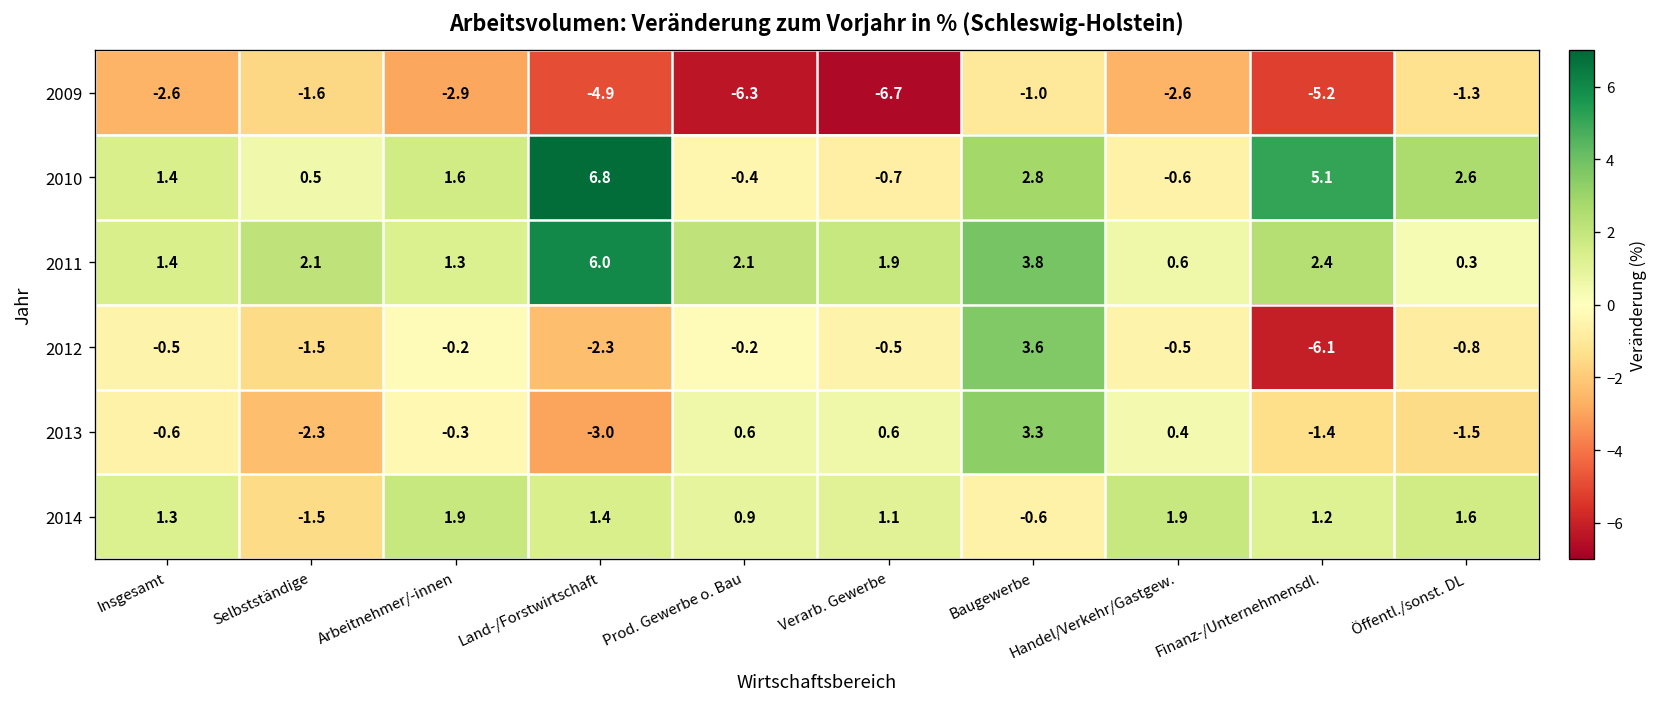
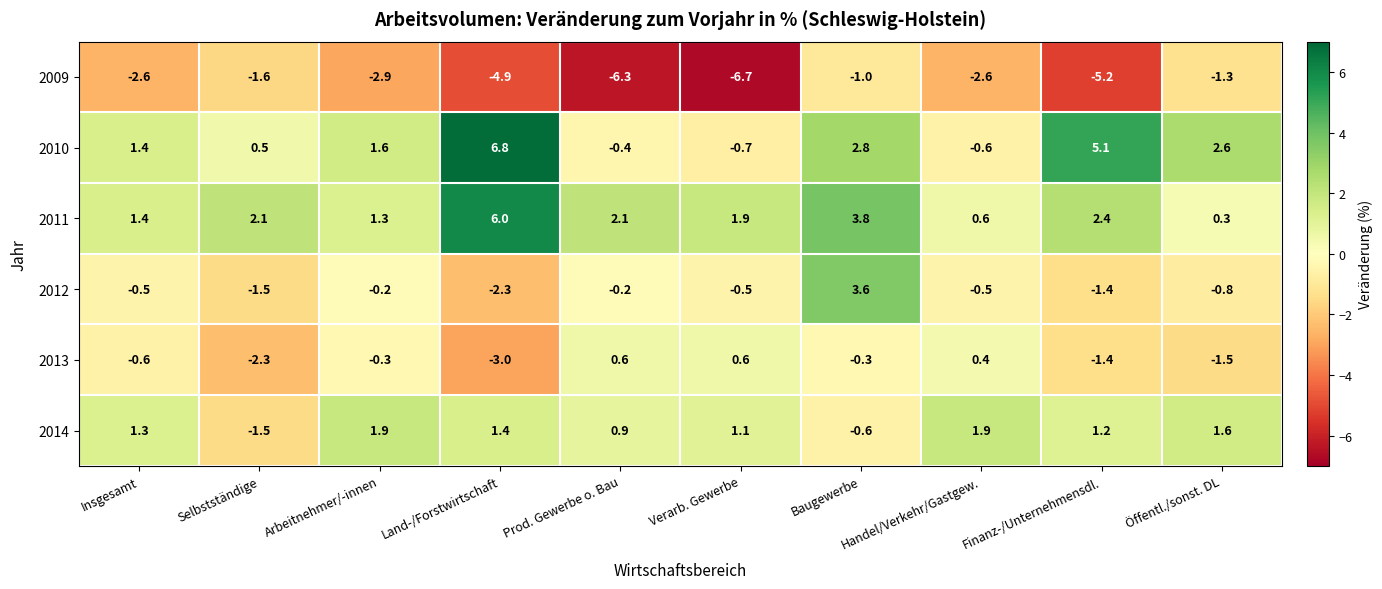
  {
    "2009": {
      "Insgesamt": -2.6,
      "Selbstständige": -1.6,
      "Arbeitnehmer/-innen": -2.9,
      "Land-/Forstwirtschaft": -4.9,
      "Prod. Gewerbe o. Bau": -6.3,
      "Verarb. Gewerbe": -6.7,
      "Baugewerbe": -1.0,
      "Handel/Verkehr/Gastgew.": -2.6,
      "Finanz-/Unternehmensdl.": -5.2,
      "Öffentl./sonst. DL": -1.3
    },
    "2010": {
      "Insgesamt": 1.4,
      "Selbstständige": 0.5,
      "Arbeitnehmer/-innen": 1.6,
      "Land-/Forstwirtschaft": 6.8,
      "Prod. Gewerbe o. Bau": -0.4,
      "Verarb. Gewerbe": -0.7,
      "Baugewerbe": 2.8,
      "Handel/Verkehr/Gastgew.": -0.6,
      "Finanz-/Unternehmensdl.": 5.1,
      "Öffentl./sonst. DL": 2.6
    },
    "2011": {
      "Insgesamt": 1.4,
      "Selbstständige": 2.1,
      "Arbeitnehmer/-innen": 1.3,
      "Land-/Forstwirtschaft": 6.0,
      "Prod. Gewerbe o. Bau": 2.1,
      "Verarb. Gewerbe": 1.9,
      "Baugewerbe": 3.8,
      "Handel/Verkehr/Gastgew.": 0.6,
      "Finanz-/Unternehmensdl.": 2.4,
      "Öffentl./sonst. DL": 0.3
    },
    "2012": {
      "Insgesamt": -0.5,
      "Selbstständige": -1.5,
      "Arbeitnehmer/-innen": -0.2,
      "Land-/Forstwirtschaft": -2.3,
      "Prod. Gewerbe o. Bau": -0.2,
      "Verarb. Gewerbe": -0.5,
      "Baugewerbe": 3.6,
      "Handel/Verkehr/Gastgew.": -0.5,
-     "Finanz-/Unternehmensdl.": -6.1,
+     "Finanz-/Unternehmensdl.": -1.4,
      "Öffentl./sonst. DL": -0.8
    },
    "2013": {
      "Insgesamt": -0.6,
      "Selbstständige": -2.3,
      "Arbeitnehmer/-innen": -0.3,
      "Land-/Forstwirtschaft": -3.0,
      "Prod. Gewerbe o. Bau": 0.6,
      "Verarb. Gewerbe": 0.6,
-     "Baugewerbe": 3.3,
+     "Baugewerbe": -0.3,
      "Handel/Verkehr/Gastgew.": 0.4,
      "Finanz-/Unternehmensdl.": -1.4,
      "Öffentl./sonst. DL": -1.5
    },
    "2014": {
      "Insgesamt": 1.3,
      "Selbstständige": -1.5,
      "Arbeitnehmer/-innen": 1.9,
      "Land-/Forstwirtschaft": 1.4,
      "Prod. Gewerbe o. Bau": 0.9,
      "Verarb. Gewerbe": 1.1,
      "Baugewerbe": -0.6,
      "Handel/Verkehr/Gastgew.": 1.9,
      "Finanz-/Unternehmensdl.": 1.2,
      "Öffentl./sonst. DL": 1.6
    }
  }
